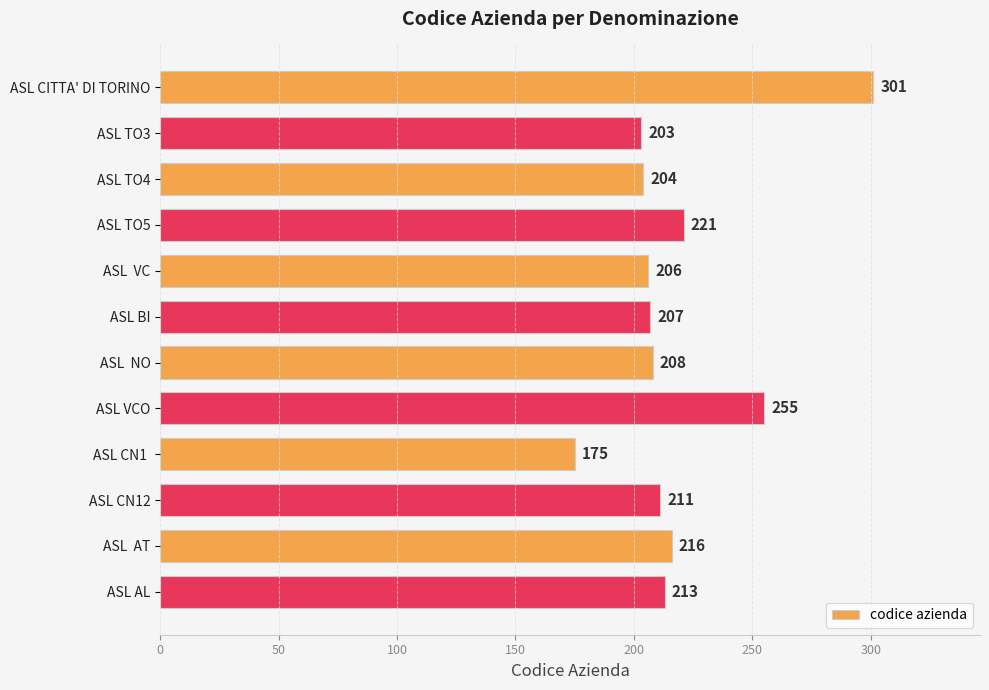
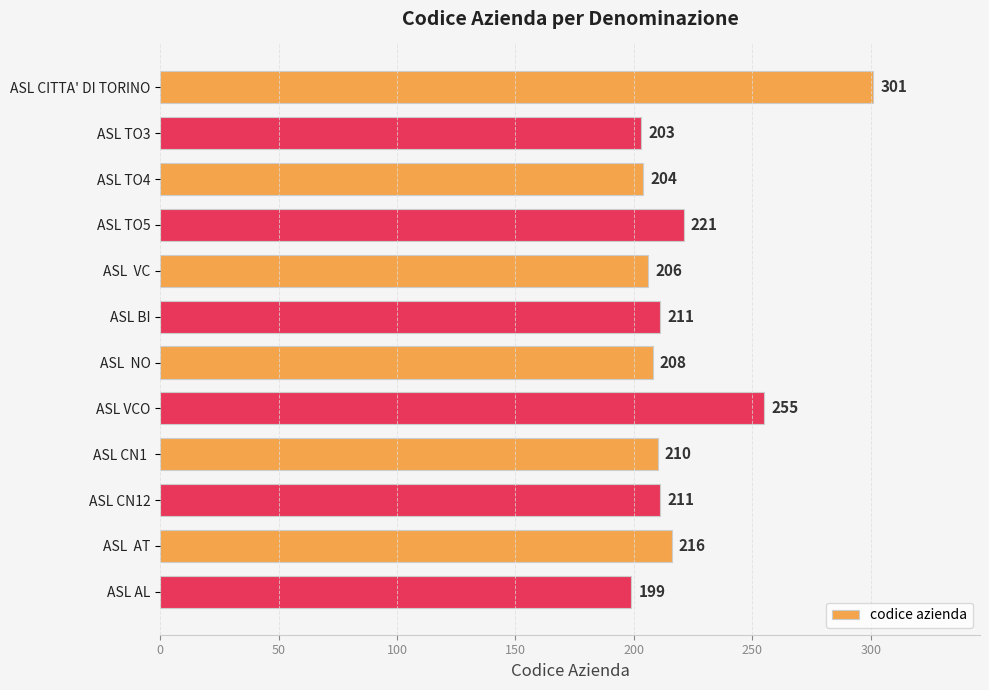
  {
    "ASL CITTA' DI TORINO": 301,
    "ASL TO3": 203,
    "ASL TO4": 204,
    "ASL TO5": 221,
    "ASL VC": 206,
-   "ASL BI": 207,
+   "ASL BI": 211,
    "ASL NO": 208,
    "ASL VCO": 255,
-   "ASL CN1": 175,
+   "ASL CN1": 210,
    "ASL CN12": 211,
    "ASL AT": 216,
-   "ASL AL": 213
+   "ASL AL": 199
  }
